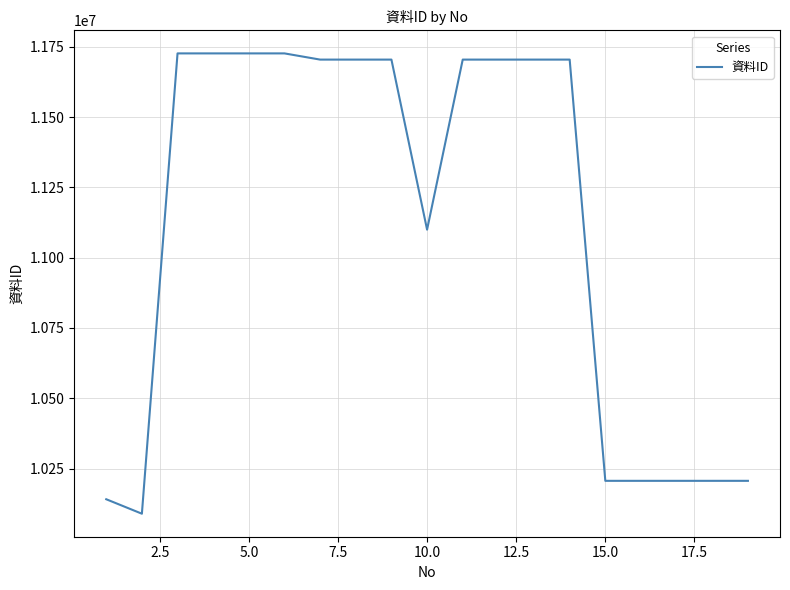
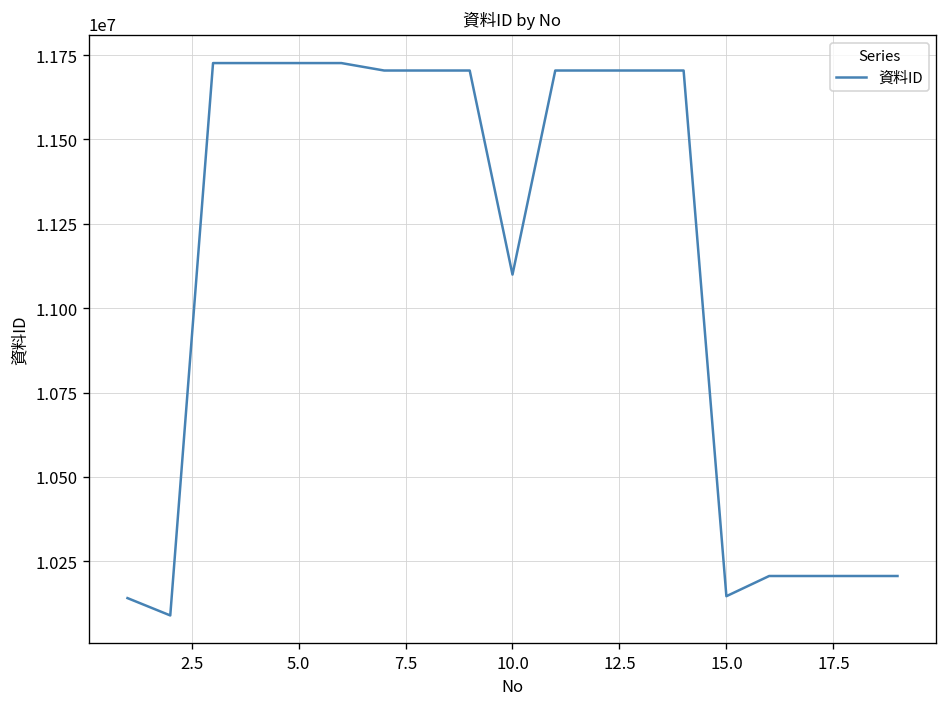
  {
    "5.0": 11730000,
    "10.0": 11100000,
-   "15.0": 10210000
+   "15.0": 10150000
  }
